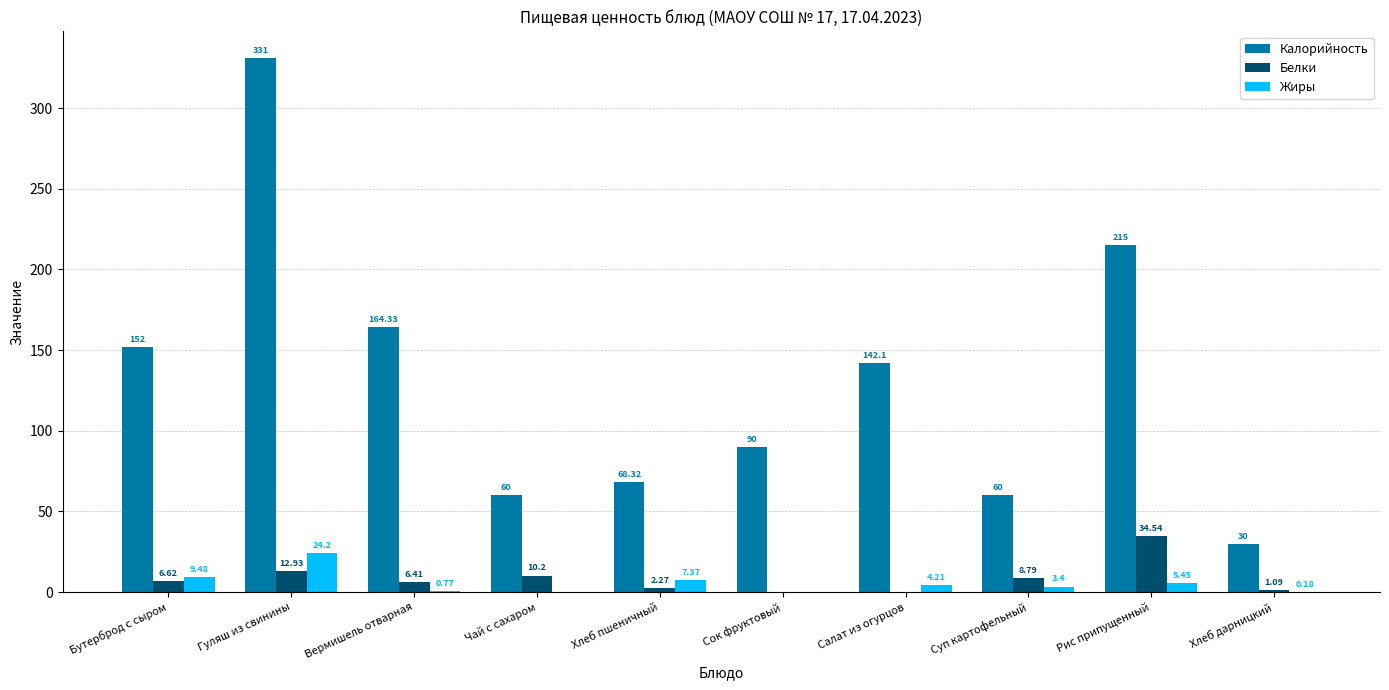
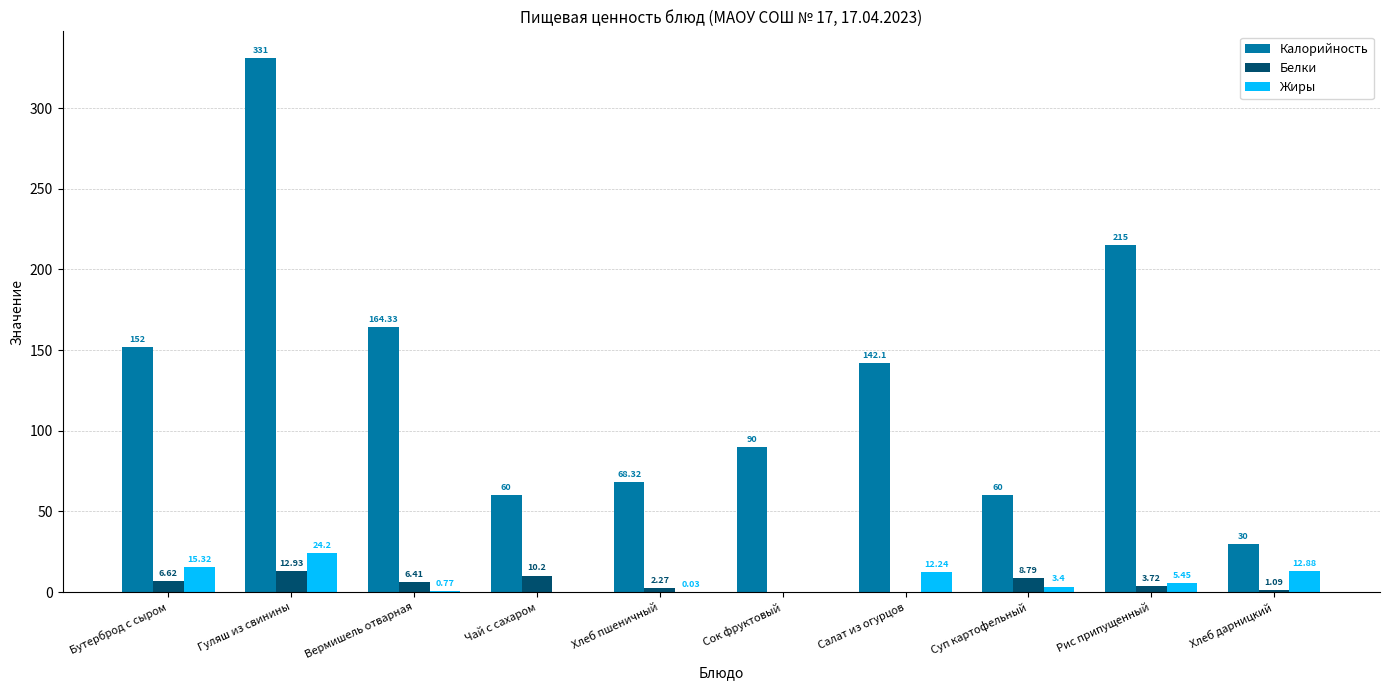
  {
    "Калорийность": {
      "Бутерброд с сыром": 152,
      "Гуляш из свинины": 331,
      "Вермишель отварная": 164.33,
      "Чай с сахаром": 60,
      "Хлеб пшеничный": 68.32,
      "Сок фруктовый": 90,
      "Салат из огурцов": 142.1,
      "Суп картофельный": 60,
      "Рис припущенный": 215,
      "Хлеб дарницкий": 30
    },
    "Белки": {
      "Бутерброд с сыром": 6.62,
      "Гуляш из свинины": 12.93,
      "Вермишель отварная": 6.41,
      "Чай с сахаром": 10.2,
      "Хлеб пшеничный": 2.27,
      "Суп картофельный": 8.79,
-     "Рис припущенный": 34.54,
+     "Рис припущенный": 3.72,
      "Хлеб дарницкий": 1.09
    },
    "Жиры": {
-     "Бутерброд с сыром": 9.48,
+     "Бутерброд с сыром": 15.32,
      "Гуляш из свинины": 24.2,
      "Вермишель отварная": 0.77,
-     "Хлеб пшеничный": 7.37,
-     "Салат из огурцов": 4.21,
+     "Хлеб пшеничный": 0.03,
+     "Салат из огурцов": 12.24,
      "Суп картофельный": 3.4,
      "Рис припущенный": 5.45,
-     "Хлеб дарницкий": 0.18
+     "Хлеб дарницкий": 12.88
    }
  }
